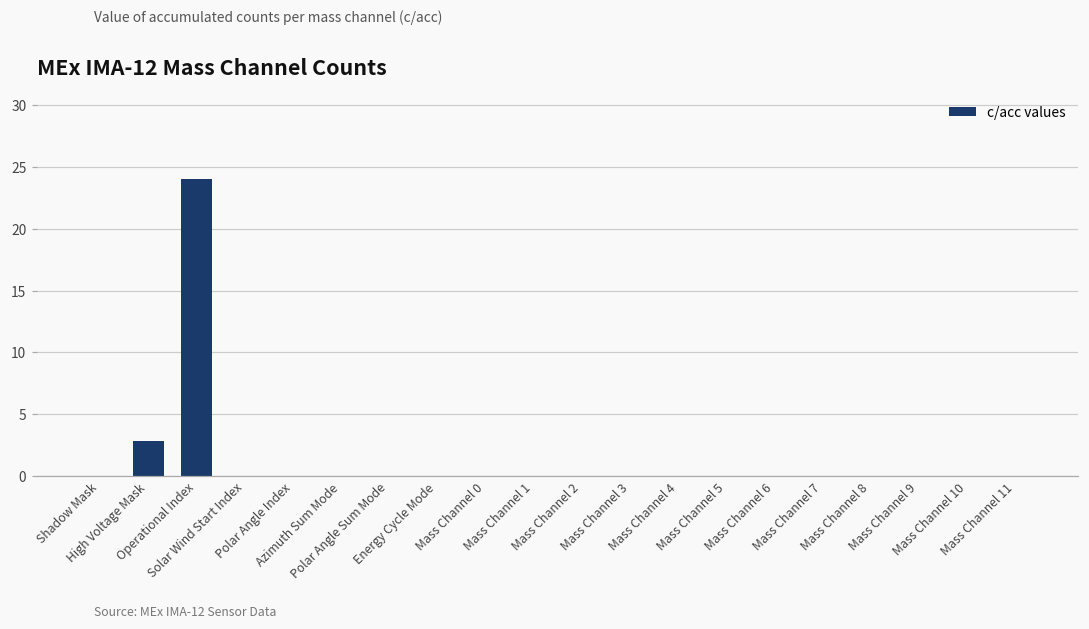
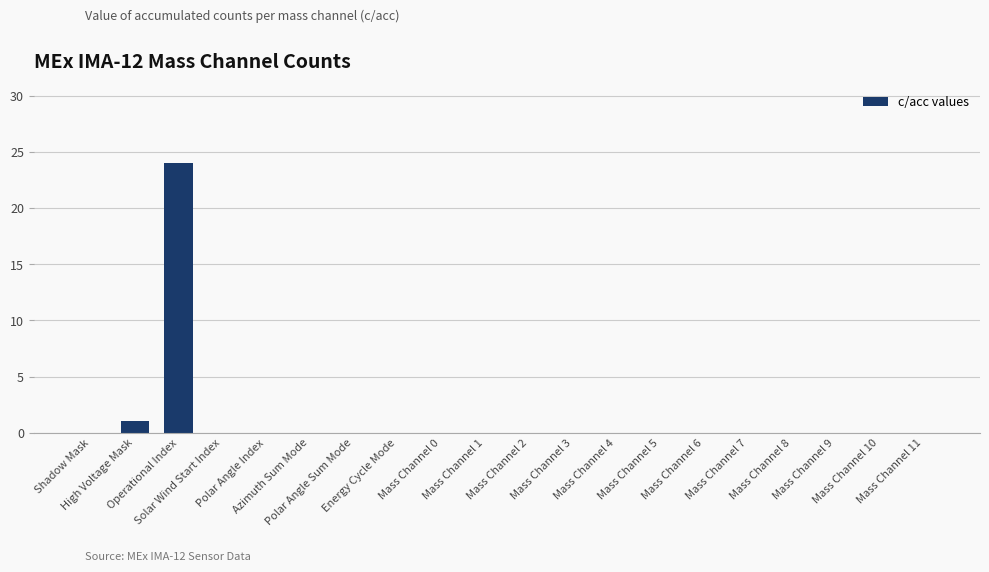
  {
    "Shadow Mask": 0.0,
-   "High Voltage Mask": 2.8,
+   "High Voltage Mask": 1.0,
    "Operational Index": 24.0,
    "Solar Wind Start Index": 0.0,
    "Polar Angle Index": 0.0,
    "Azimuth Sum Mode": 0.0,
    "Polar Angle Sum Mode": 0.0,
    "Energy Cycle Mode": 0.0,
    "Mass Channel 0": 0.0,
    "Mass Channel 1": 0.0,
    "Mass Channel 2": 0.0,
    "Mass Channel 3": 0.0,
    "Mass Channel 4": 0.0,
    "Mass Channel 5": 0.0,
    "Mass Channel 6": 0.0,
    "Mass Channel 7": 0.0,
    "Mass Channel 8": 0.0,
    "Mass Channel 9": 0.0,
    "Mass Channel 10": 0.0,
    "Mass Channel 11": 0.0
  }
